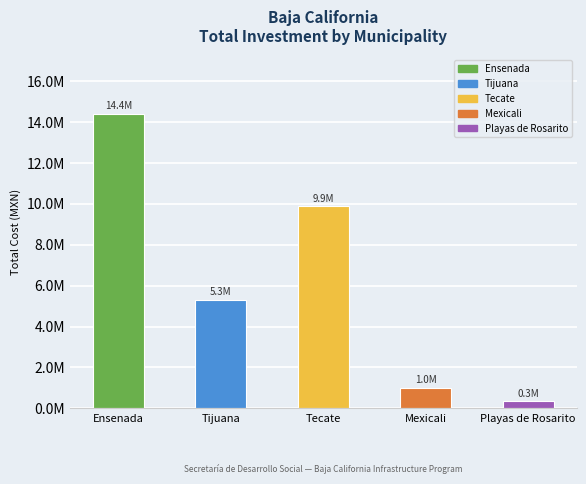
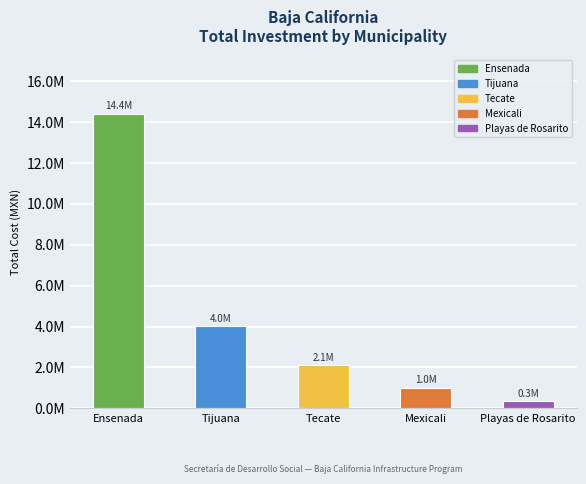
  {
    "Ensenada": "14.4M",
-   "Tijuana": "5.3M",
-   "Tecate": "9.9M",
+   "Tijuana": "4.0M",
+   "Tecate": "2.1M",
    "Mexicali": "1.0M",
    "Playas de Rosarito": "0.3M"
  }
